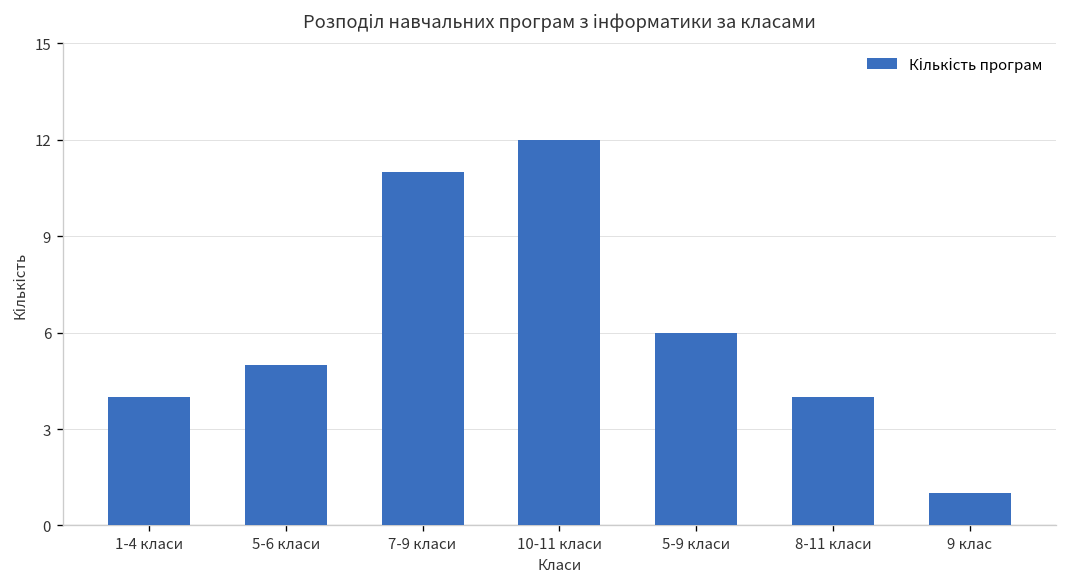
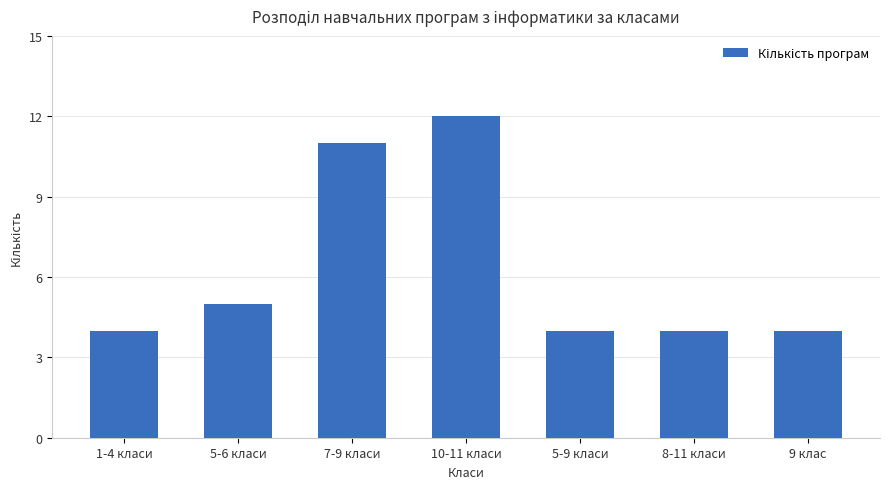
  {
    "1-4 класи": 4,
    "5-6 класи": 5,
    "7-9 класи": 11,
    "10-11 класи": 12,
-   "5-9 класи": 6,
+   "5-9 класи": 4,
    "8-11 класи": 4,
-   "9 клас": 1
+   "9 клас": 4
  }
